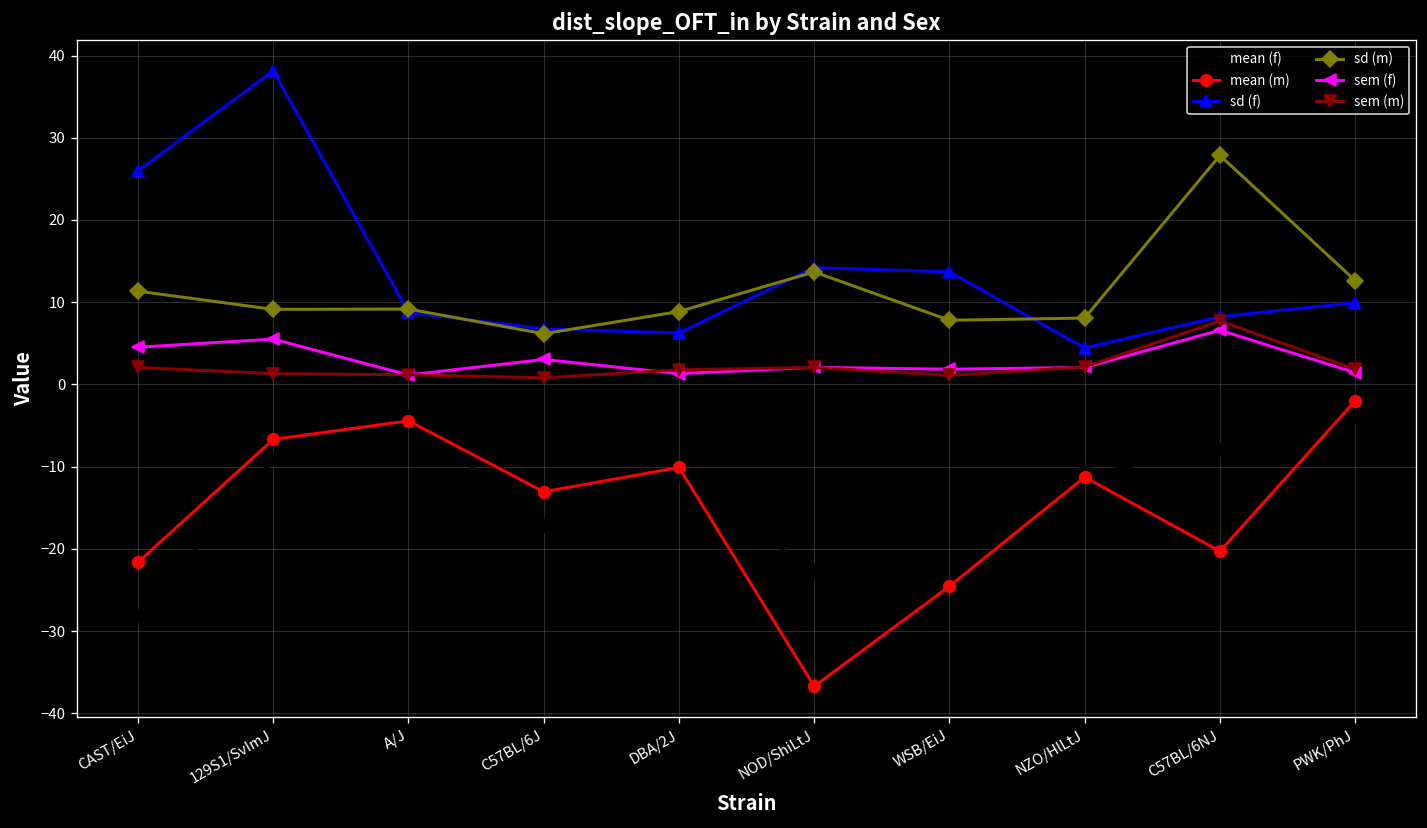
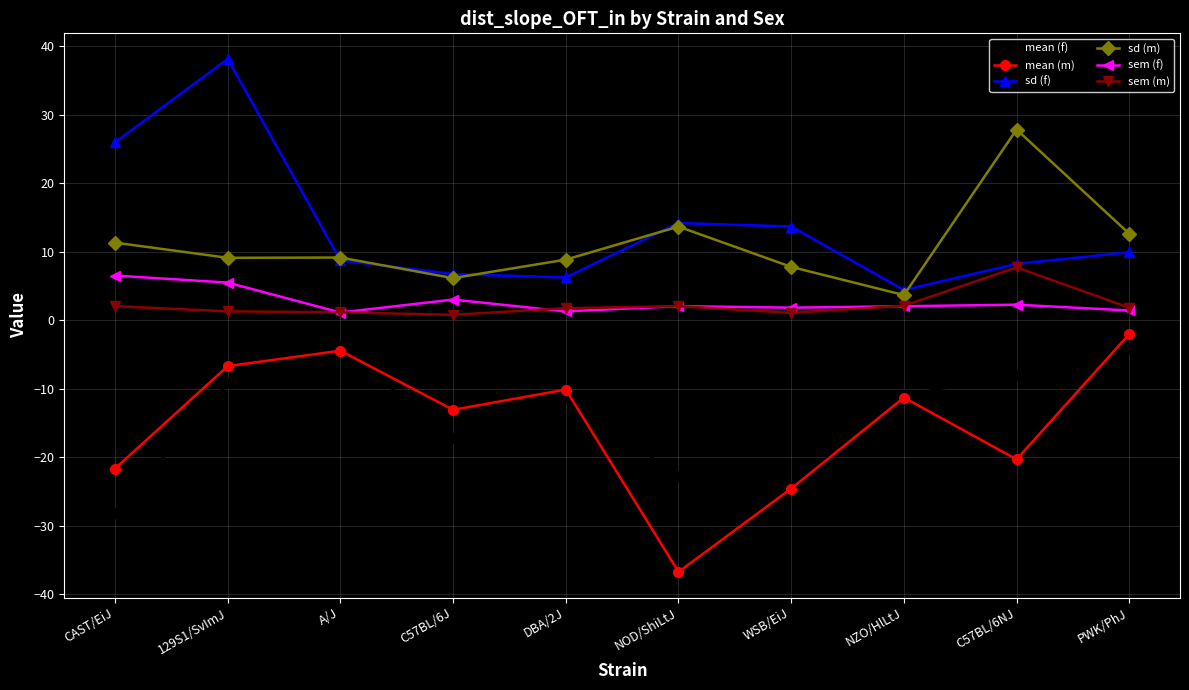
  {
    "mean (f)": {
      "CAST/EiJ": -28,
      "129S1/SvImJ": -9,
      "A/J": -4,
      "C57BL/6J": -17,
      "DBA/2J": -11,
      "NOD/ShiLtJ": -23,
      "C57BL/6NJ": -8,
      "PWK/PhJ": -4
    },
    "mean (m)": {
      "CAST/EiJ": -22,
      "129S1/SvImJ": -7,
      "A/J": -4,
      "C57BL/6J": -13,
      "DBA/2J": -10,
      "NOD/ShiLtJ": -37,
      "C57BL/6NJ": -20,
      "PWK/PhJ": -2
    },
    "sd (f)": {
      "CAST/EiJ": 26,
      "129S1/SvImJ": 38,
      "A/J": 9,
      "C57BL/6J": 7,
      "DBA/2J": 6,
      "NOD/ShiLtJ": 14,
      "WSB/EiJ": 14,
      "NZO/HlLtJ": 4,
      "C57BL/6NJ": 8,
      "PWK/PhJ": 10
    },
    "sd (m)": {
      "CAST/EiJ": 11,
      "129S1/SvImJ": 9,
      "A/J": 9,
      "C57BL/6J": 6,
      "DBA/2J": 9,
      "NOD/ShiLtJ": 14,
      "WSB/EiJ": 8,
-     "NZO/HlLtJ": 8,
+     "NZO/HlLtJ": 4,
      "C57BL/6NJ": 28,
      "PWK/PhJ": 13
    },
    "sem (f)": {
-     "CAST/EiJ": 5,
+     "CAST/EiJ": 7,
      "129S1/SvImJ": 6,
      "C57BL/6J": 3,
      "DBA/2J": 1,
      "WSB/EiJ": 2,
-     "C57BL/6NJ": 7,
+     "C57BL/6NJ": 2,
      "PWK/PhJ": 1
    },
    "sem (m)": {
      "CAST/EiJ": 2,
      "129S1/SvImJ": 1,
      "C57BL/6J": 1,
      "DBA/2J": 2,
      "WSB/EiJ": 1,
      "C57BL/6NJ": 8,
      "PWK/PhJ": 2
    }
  }
